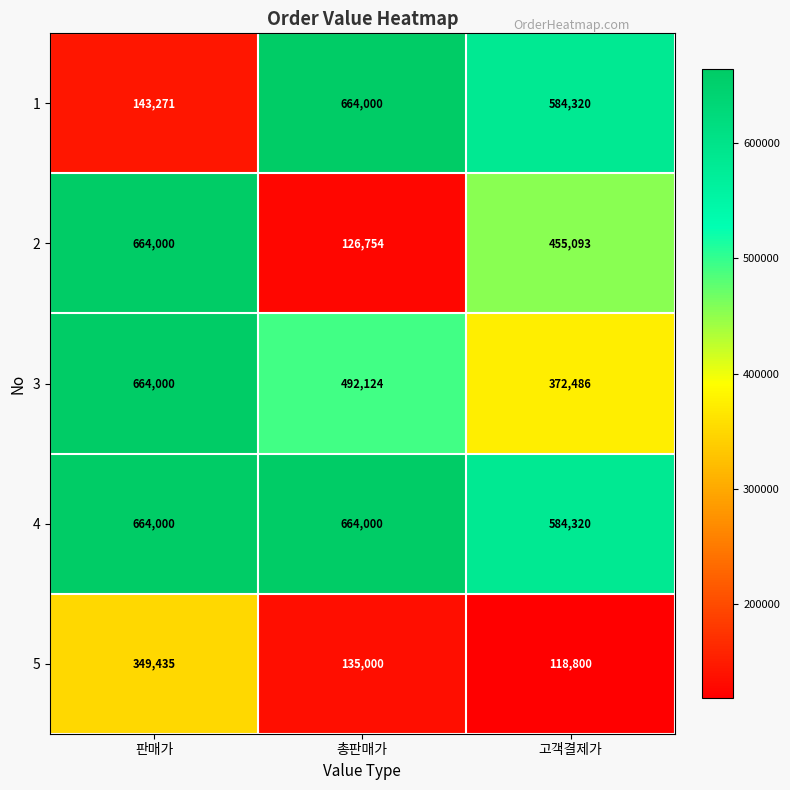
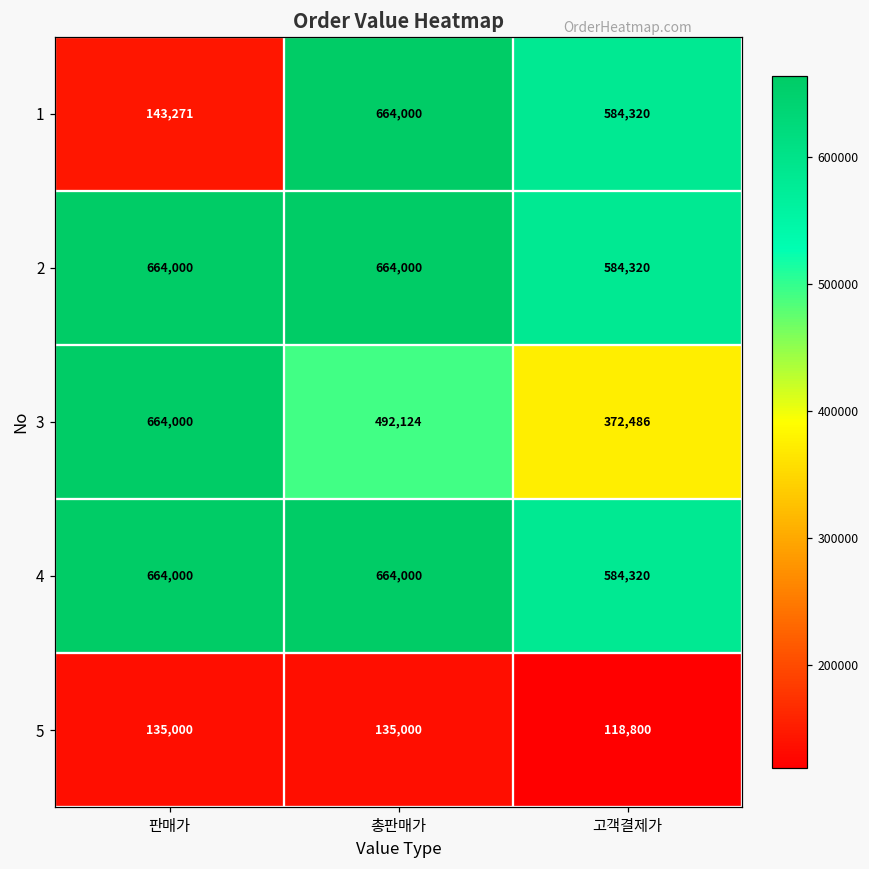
  {
    "1": {
      "판매가": "143,271",
      "총판매가": "664,000",
      "고객결제가": "584,320"
    },
    "2": {
      "판매가": "664,000",
-     "총판매가": "126,754",
-     "고객결제가": "455,093"
+     "총판매가": "664,000",
+     "고객결제가": "584,320"
    },
    "3": {
      "판매가": "664,000",
      "총판매가": "492,124",
      "고객결제가": "372,486"
    },
    "4": {
      "판매가": "664,000",
      "총판매가": "664,000",
      "고객결제가": "584,320"
    },
    "5": {
-     "판매가": "349,435",
+     "판매가": "135,000",
      "총판매가": "135,000",
      "고객결제가": "118,800"
    }
  }
